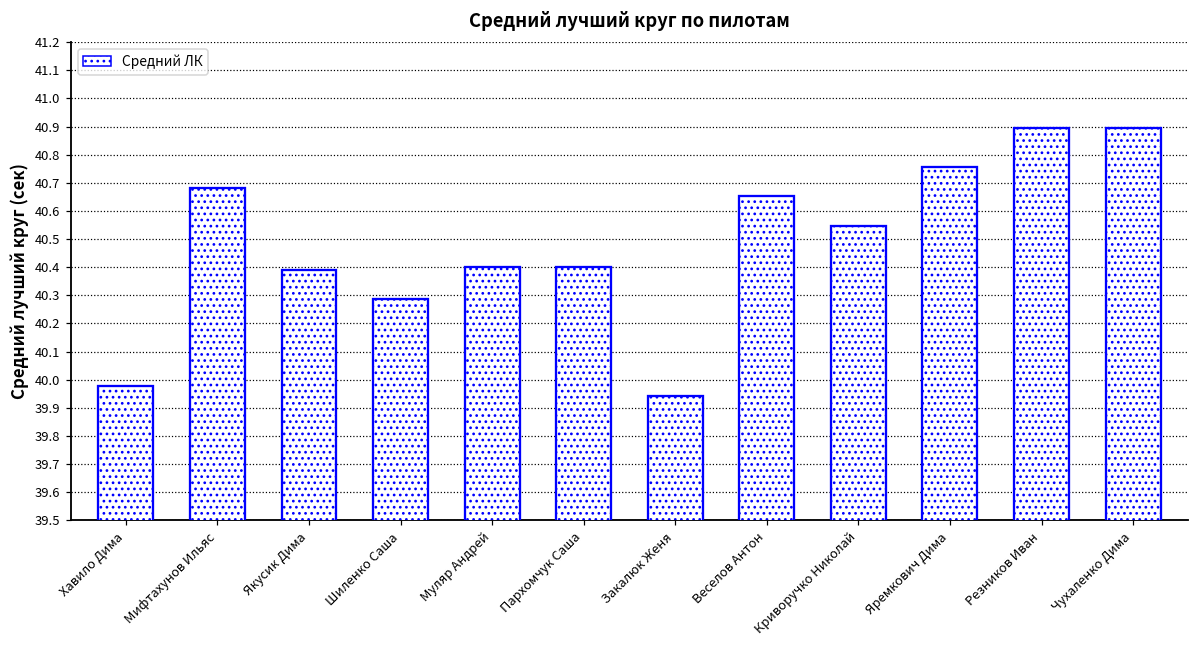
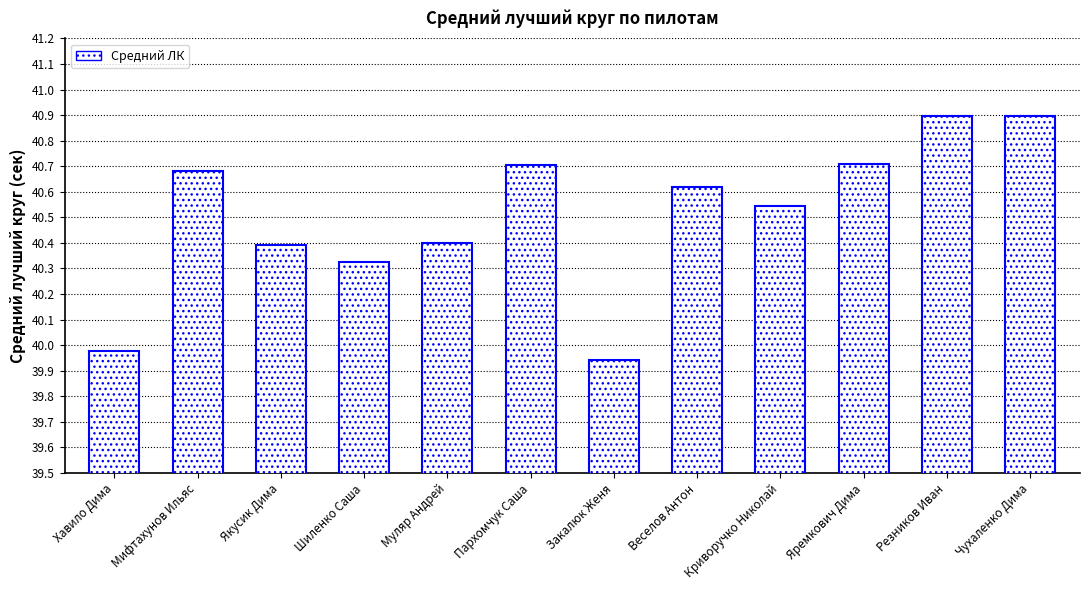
  {
    "Хавило Дима": 39.98,
    "Мифтахунов Ильяс": 40.68,
    "Якусик Дима": 40.39,
-   "Шиленко Саша": 40.29,
+   "Шиленко Саша": 40.33,
    "Муляр Андрей": 40.40,
-   "Пархомчук Саша": 40.40,
+   "Пархомчук Саша": 40.70,
    "Закалюк Женя": 39.94,
-   "Веселов Антон": 40.65,
+   "Веселов Антон": 40.62,
    "Криворучко Николай": 40.55,
-   "Яремкович Дима": 40.76,
+   "Яремкович Дима": 40.71,
    "Резников Иван": 40.90,
    "Чухаленко Дима": 40.90
  }
